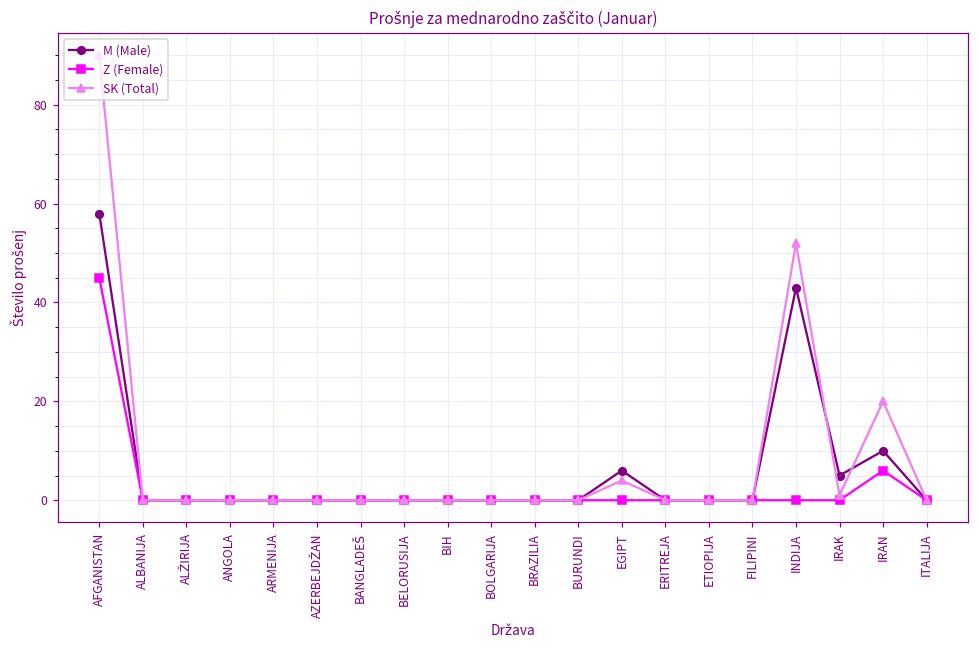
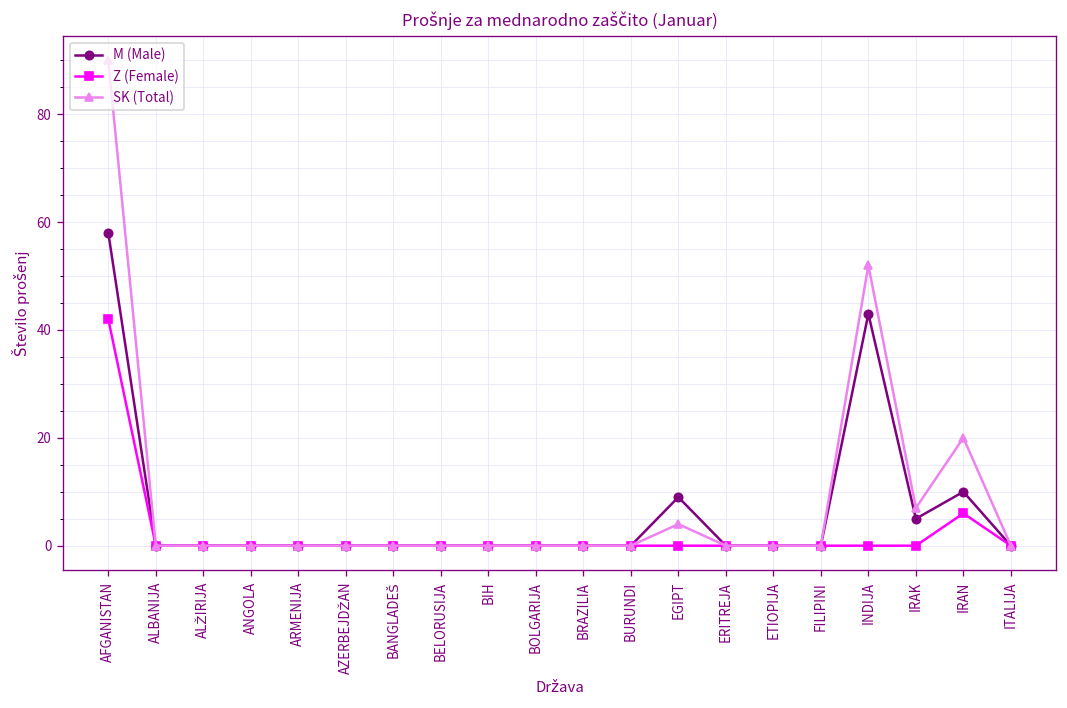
  {
    "M (Male)": {
      "AFGANISTAN": 58,
-     "EGIPT": 6,
+     "EGIPT": 9,
      "INDIJA": 43,
      "IRAK": 5,
      "IRAN": 10
    },
    "Z (Female)": {
-     "AFGANISTAN": 45,
+     "AFGANISTAN": 42,
      "EGIPT": 0,
      "INDIJA": 0,
      "IRAK": 0,
      "IRAN": 6
    },
    "SK (Total)": {
      "EGIPT": 4,
      "INDIJA": 52,
-     "IRAK": 1,
+     "IRAK": 7,
      "IRAN": 20
    }
  }
